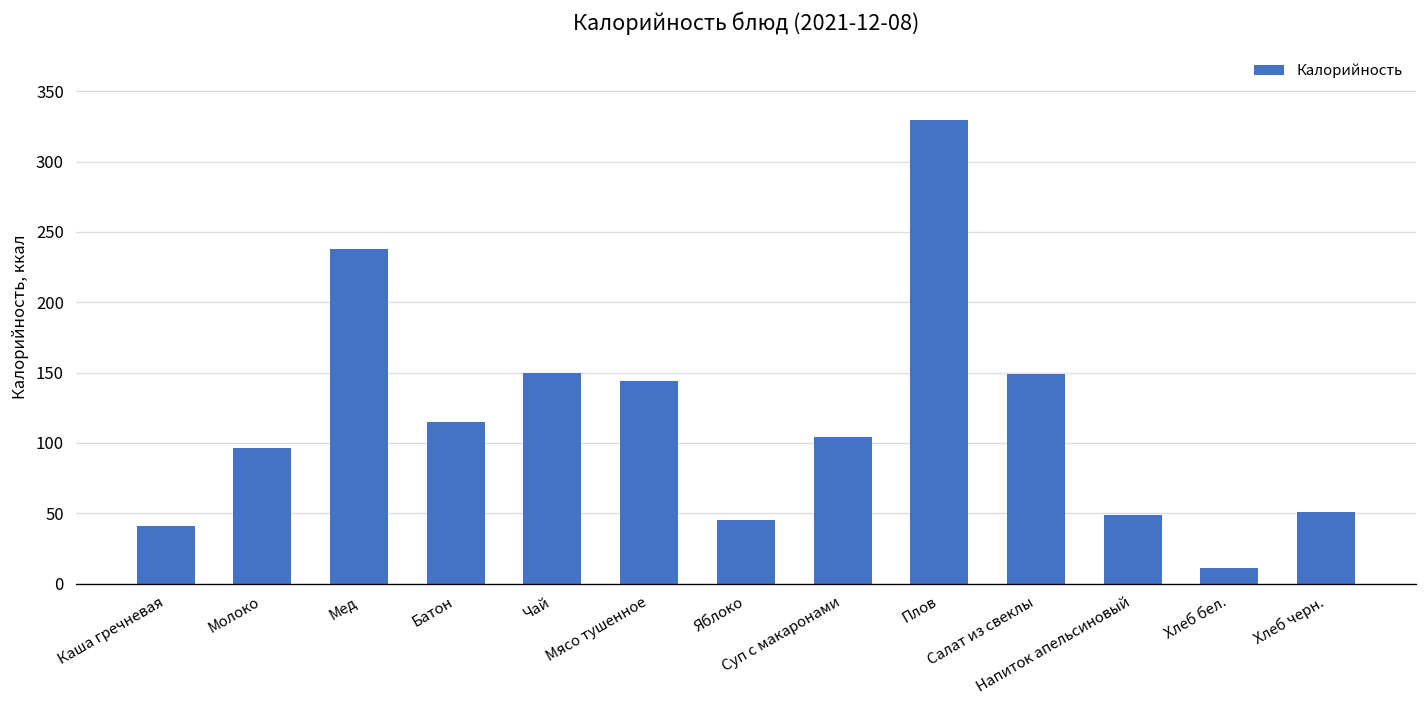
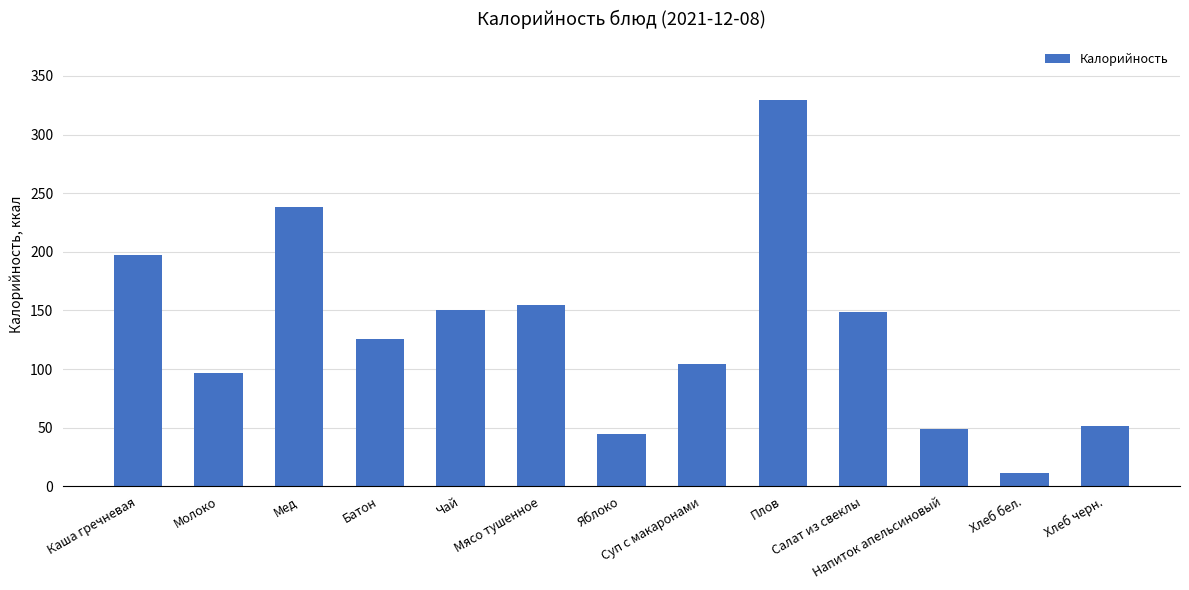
  {
-   "Каша гречневая": 41,
+   "Каша гречневая": 197,
    "Молоко": 96,
    "Мед": 238,
-   "Батон": 115,
+   "Батон": 126,
    "Чай": 150,
-   "Мясо тушенное": 144,
+   "Мясо тушенное": 155,
    "Яблоко": 45,
    "Суп с макаронами": 104,
    "Плов": 330,
    "Салат из свеклы": 149,
    "Напиток апельсиновый": 49,
    "Хлеб бел.": 11,
    "Хлеб черн.": 51
  }
